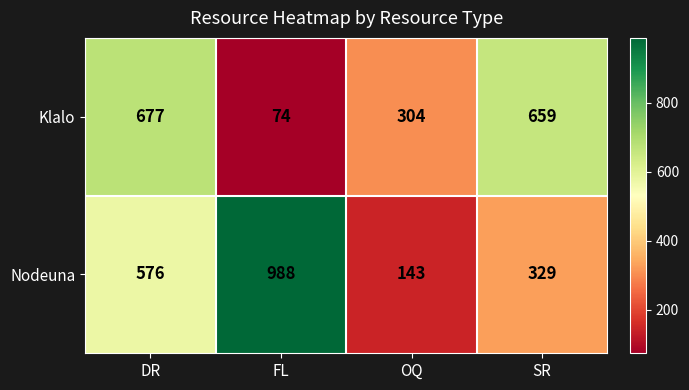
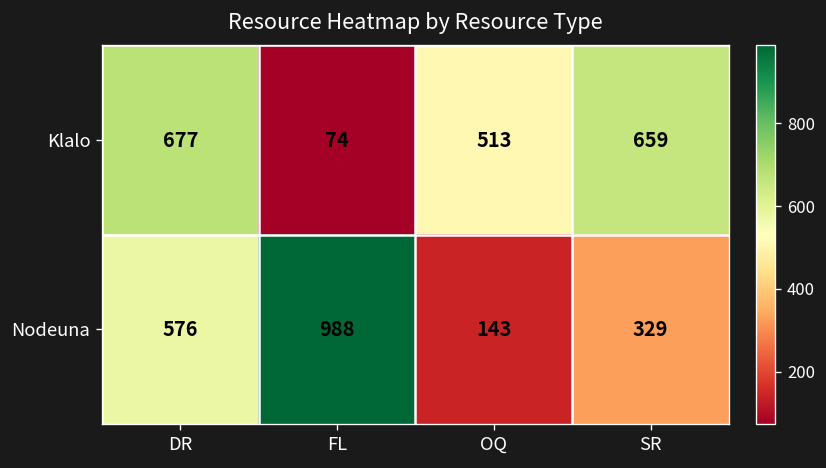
  {
    "Klalo": {
      "DR": 677,
      "FL": 74,
-     "OQ": 304,
+     "OQ": 513,
      "SR": 659
    },
    "Nodeuna": {
      "DR": 576,
      "FL": 988,
      "OQ": 143,
      "SR": 329
    }
  }
